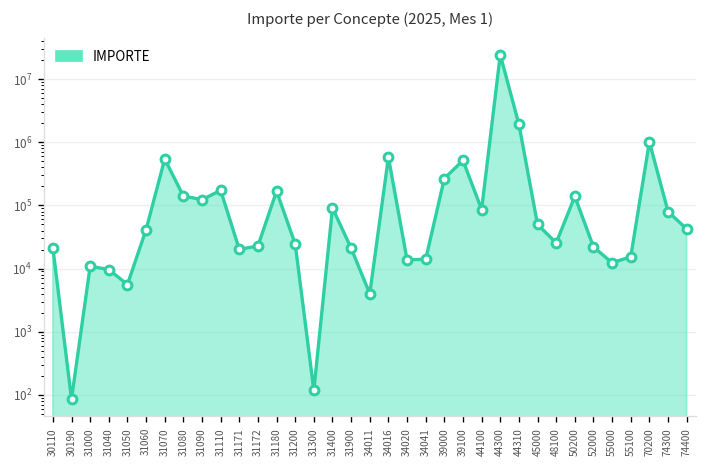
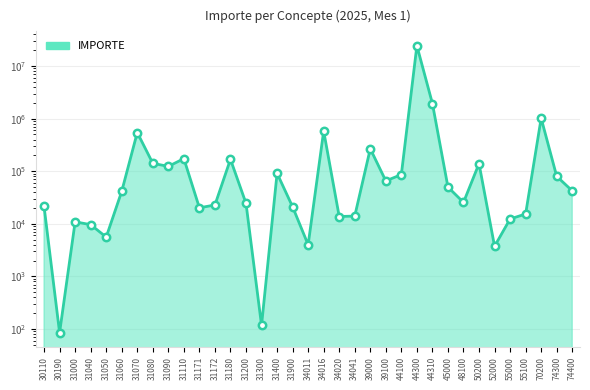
  {
    "30110": 21000,
    "30190": 80,
    "31000": 11000,
    "31040": 10000,
    "31050": 6000,
    "31060": 40000,
    "31070": 500000,
    "31080": 140000,
    "31090": 120000,
    "31110": 170000,
    "31171": 20000,
    "31172": 23000,
    "31180": 170000,
    "31200": 20000,
    "31300": 120,
    "31400": 90000,
    "31900": 21000,
    "34011": 4000,
    "34016": 600000,
    "34020": 14000,
    "34041": 14000,
    "39000": 300000,
-   "39100": 500000,
+   "39100": 70000,
    "44100": 90000,
    "44300": 20000000,
    "44310": 1900000,
    "45000": 50000,
    "48100": 30000,
    "50200": 140000,
-   "52000": 22000,
+   "52000": 4000,
    "55000": 12000,
    "55100": 15000,
    "70200": 1000000,
    "74300": 80000,
    "74400": 40000
  }
